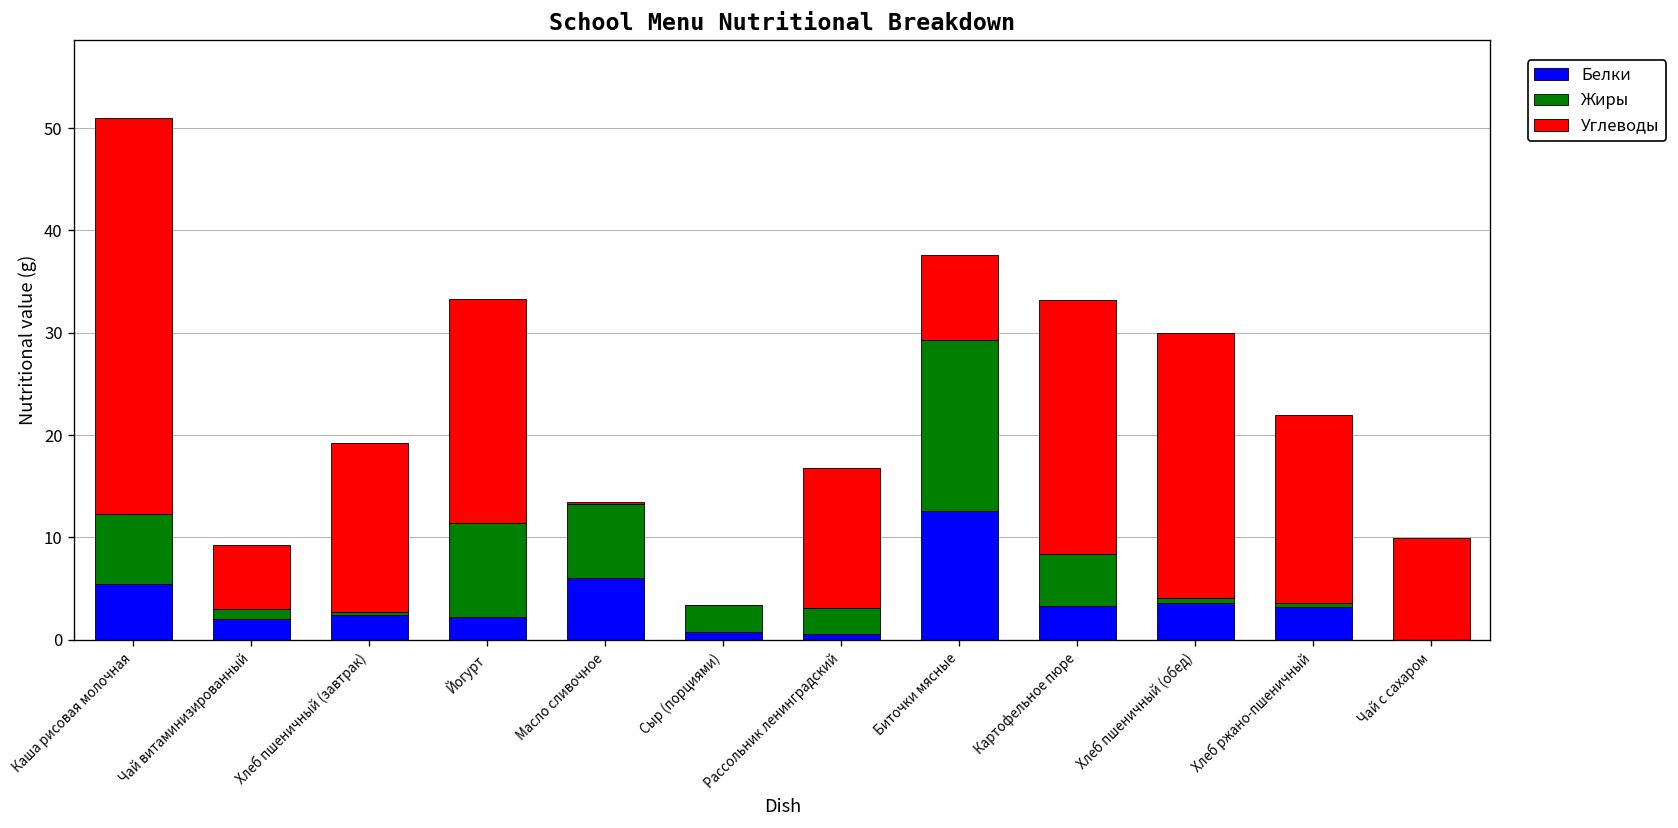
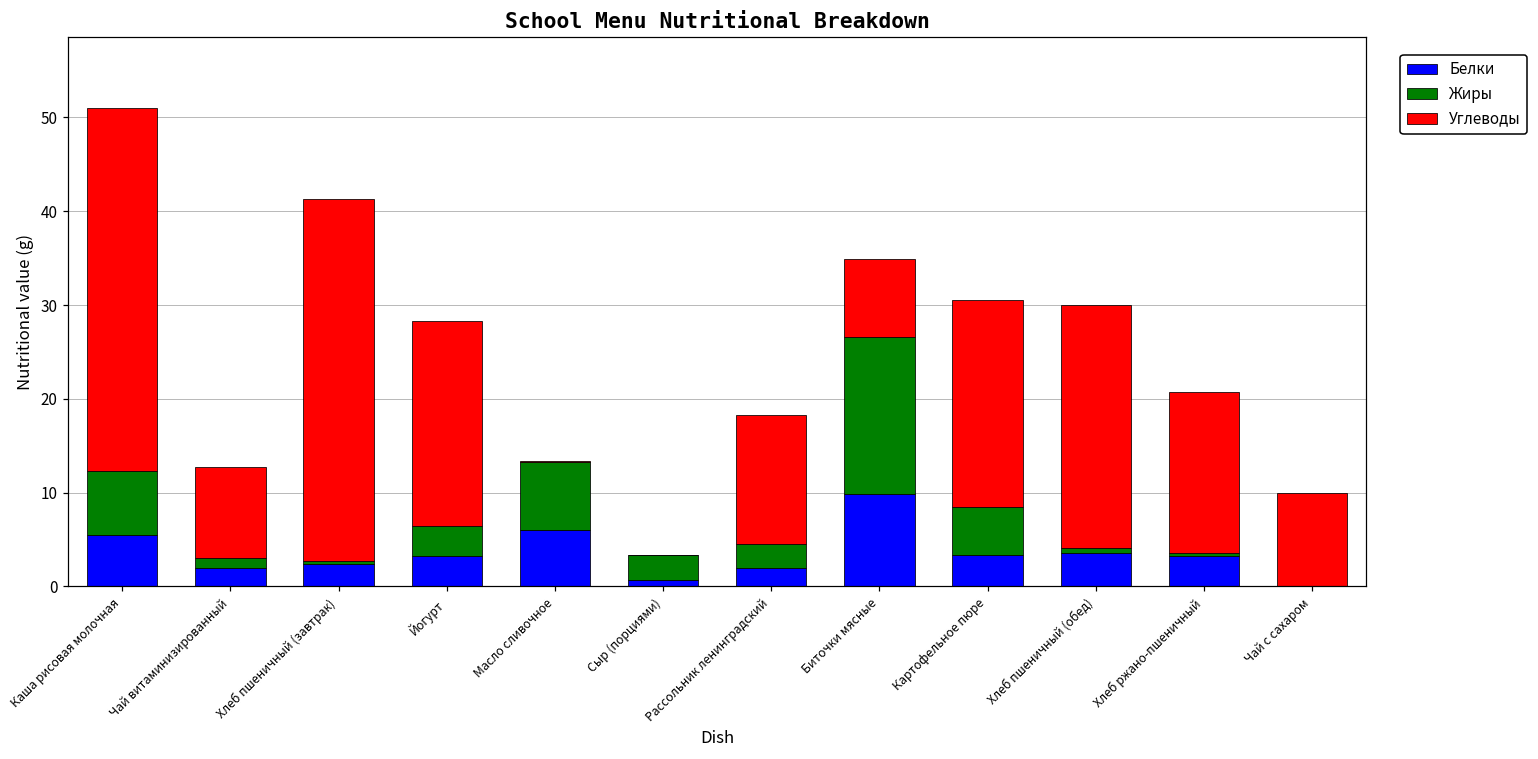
  {
    "Белки": {
      "Каша рисовая молочная": 5,
      "Чай витаминизированный": 2,
      "Хлеб пшеничный (завтрак)": 2,
-     "Йогурт": 2,
+     "Йогурт": 3,
      "Масло сливочное": 6,
      "Сыр (порциями)": 1,
-     "Рассольник ленинградский": 1,
-     "Биточки мясные": 13,
+     "Рассольник ленинградский": 2,
+     "Биточки мясные": 10,
      "Картофельное пюре": 3,
      "Хлеб пшеничный (обед)": 4,
      "Хлеб ржано-пшеничный": 3,
      "Чай с сахаром": 0
    },
    "Жиры": {
      "Каша рисовая молочная": 7,
      "Чай витаминизированный": 1,
      "Хлеб пшеничный (завтрак)": 0,
-     "Йогурт": 9,
+     "Йогурт": 3,
      "Масло сливочное": 7,
      "Сыр (порциями)": 3,
      "Рассольник ленинградский": 3,
      "Биточки мясные": 17,
      "Картофельное пюре": 5,
      "Хлеб пшеничный (обед)": 0,
      "Хлеб ржано-пшеничный": 0,
      "Чай с сахаром": 0
    },
    "Углеводы": {
      "Каша рисовая молочная": 39,
-     "Чай витаминизированный": 6,
-     "Хлеб пшеничный (завтрак)": 17,
+     "Чай витаминизированный": 10,
+     "Хлеб пшеничный (завтрак)": 39,
      "Йогурт": 22,
      "Сыр (порциями)": 0,
      "Рассольник ленинградский": 14,
      "Биточки мясные": 8,
-     "Картофельное пюре": 25,
+     "Картофельное пюре": 22,
      "Хлеб пшеничный (обед)": 26,
-     "Хлеб ржано-пшеничный": 18,
+     "Хлеб ржано-пшеничный": 17,
      "Чай с сахаром": 10
    }
  }
